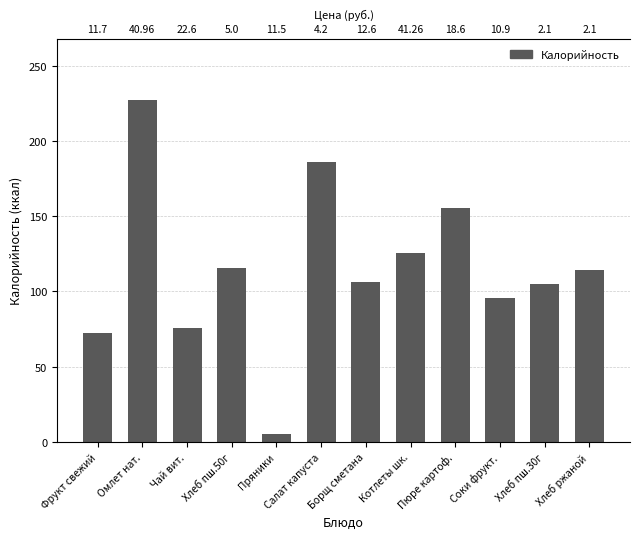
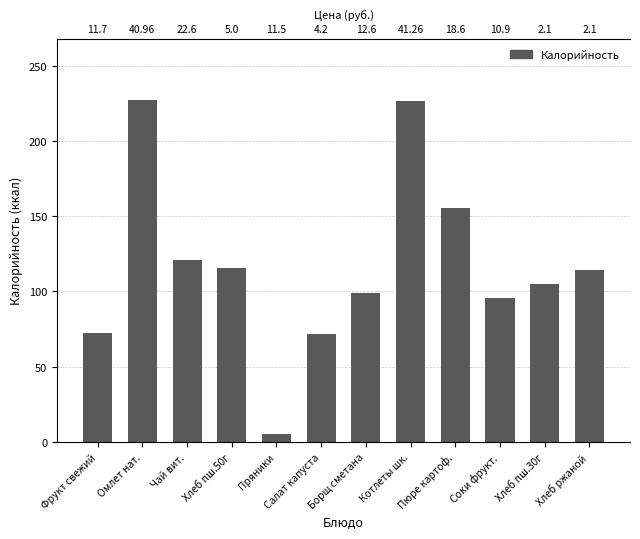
  {
    "Фрукт свежий": 72,
    "Омлет нат.": 227,
-   "Чай вит.": 76,
+   "Чай вит.": 121,
    "Хлеб пш.50г": 116,
    "Пряники": 6,
-   "Салат капуста": 186,
-   "Борщ сметана": 106,
-   "Котлеты шк.": 126,
+   "Салат капуста": 72,
+   "Борщ сметана": 99,
+   "Котлеты шк.": 226,
    "Пюре картоф.": 155,
    "Соки фрукт.": 96,
    "Хлеб пш.30г": 105,
    "Хлеб ржаной": 114
  }
